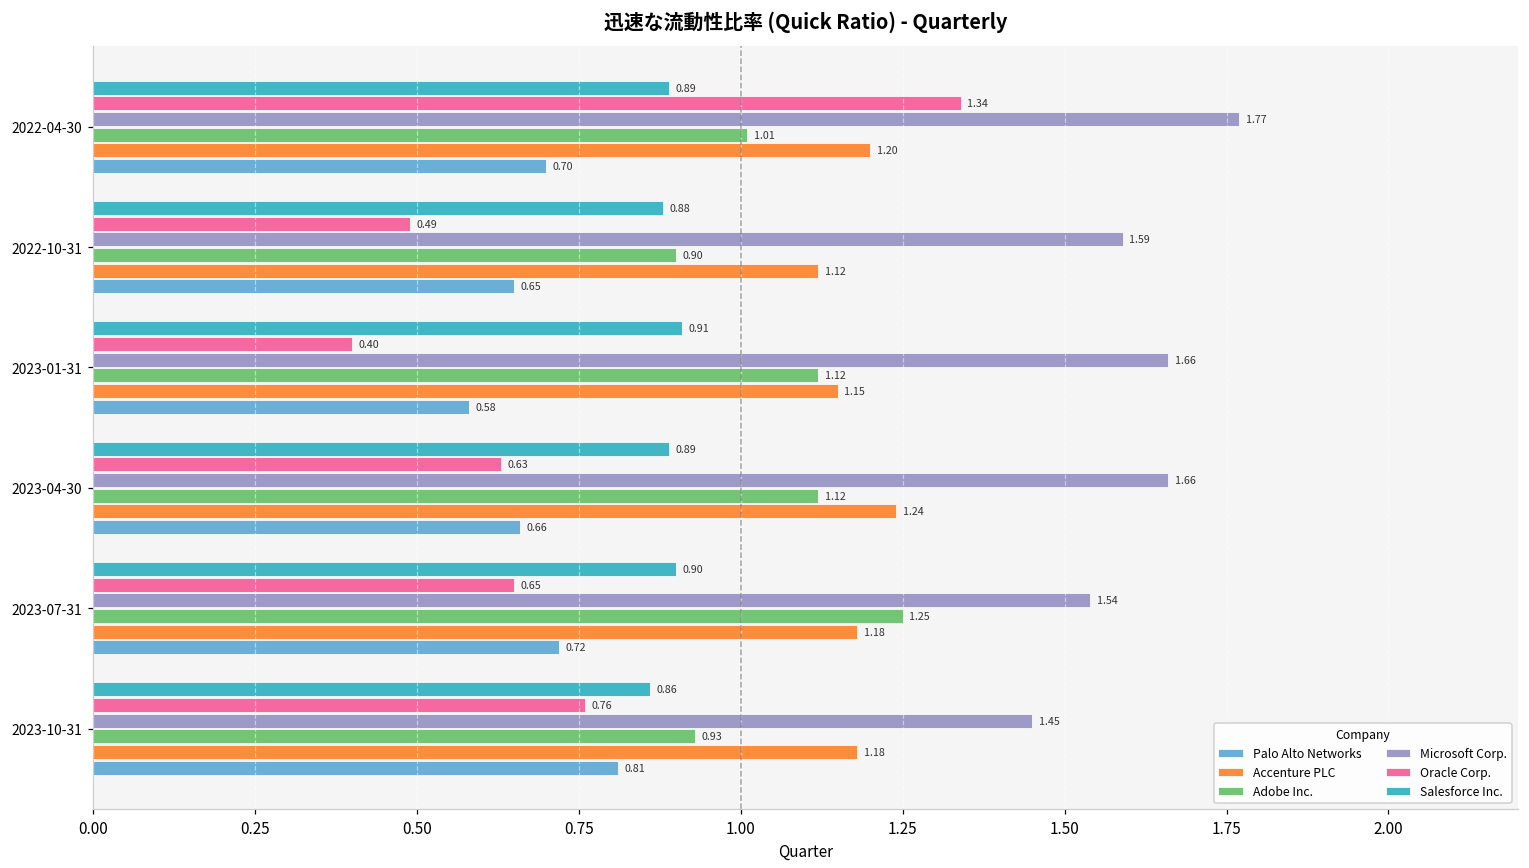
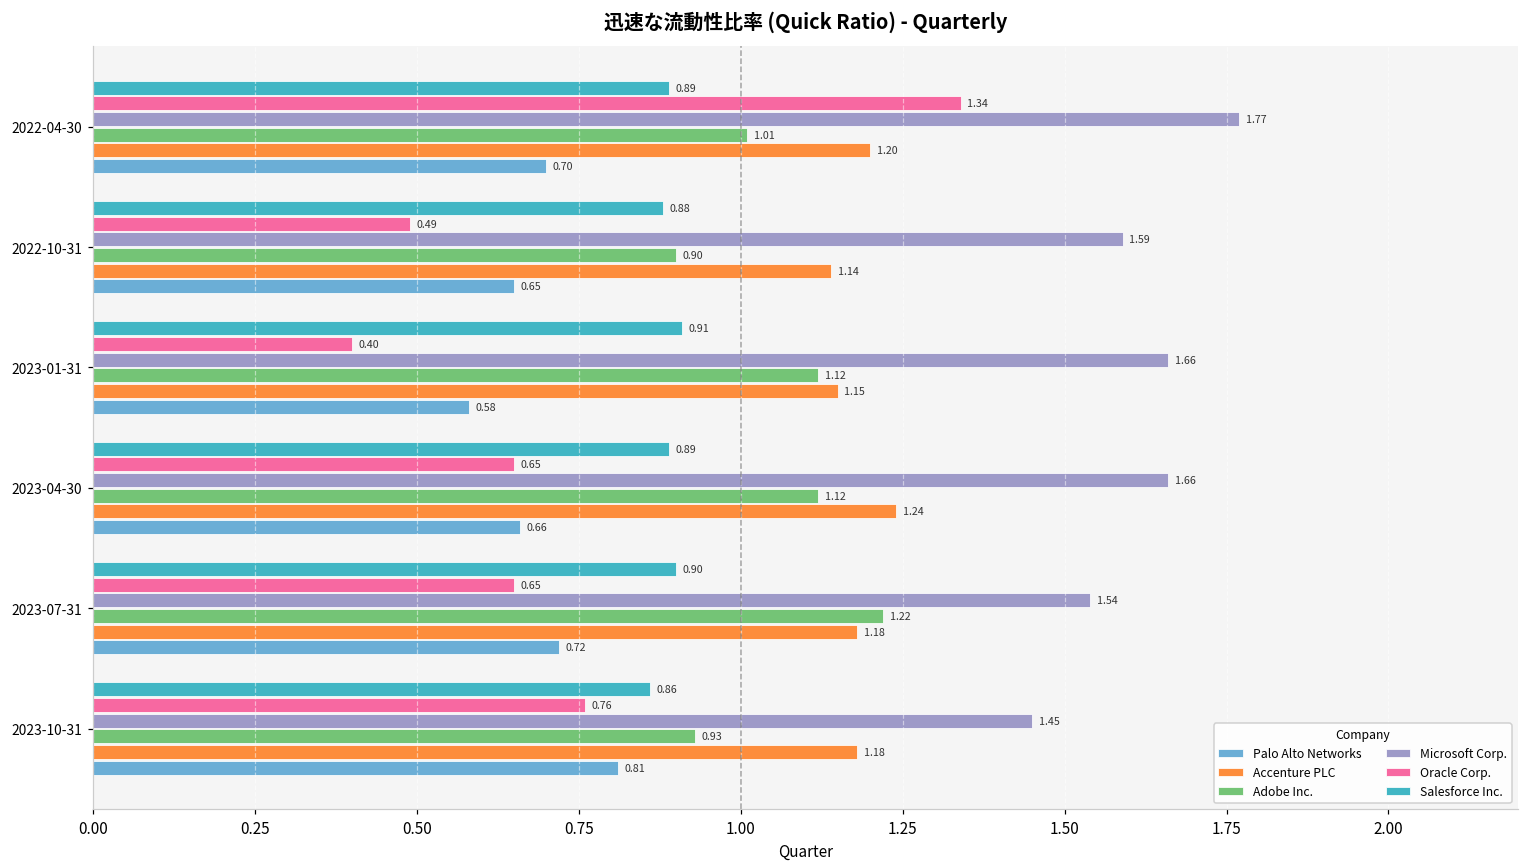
  {
    "Accenture PLC": {
      "2022-04-30": 1.20,
-     "2022-10-31": 1.12,
+     "2022-10-31": 1.14,
      "2023-01-31": 1.15,
      "2023-04-30": 1.24,
      "2023-07-31": 1.18,
      "2023-10-31": 1.18
    },
    "Adobe Inc.": {
      "2022-04-30": 1.01,
      "2022-10-31": 0.90,
      "2023-01-31": 1.12,
      "2023-04-30": 1.12,
-     "2023-07-31": 1.25,
+     "2023-07-31": 1.22,
      "2023-10-31": 0.93
    },
    "Oracle Corp.": {
      "2022-04-30": 1.34,
      "2022-10-31": 0.49,
      "2023-01-31": 0.40,
-     "2023-04-30": 0.63,
+     "2023-04-30": 0.65,
      "2023-07-31": 0.65,
      "2023-10-31": 0.76
    }
  }
